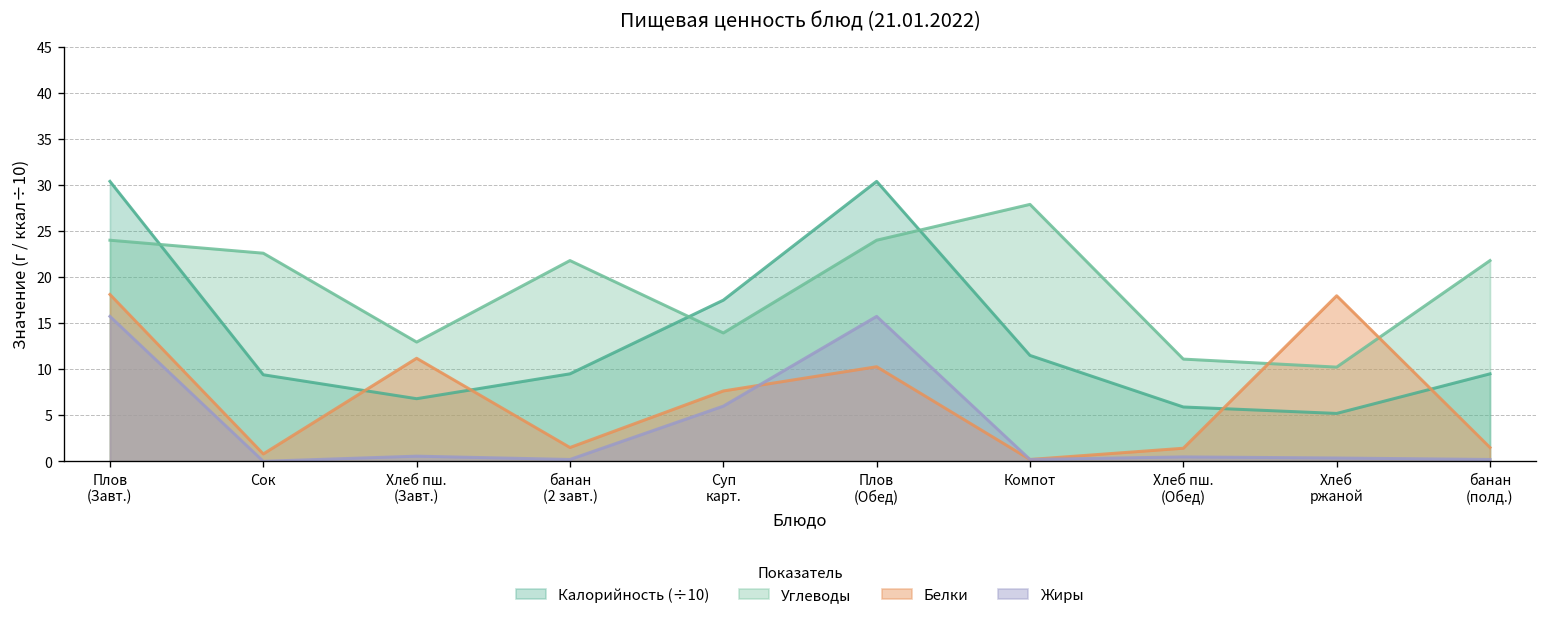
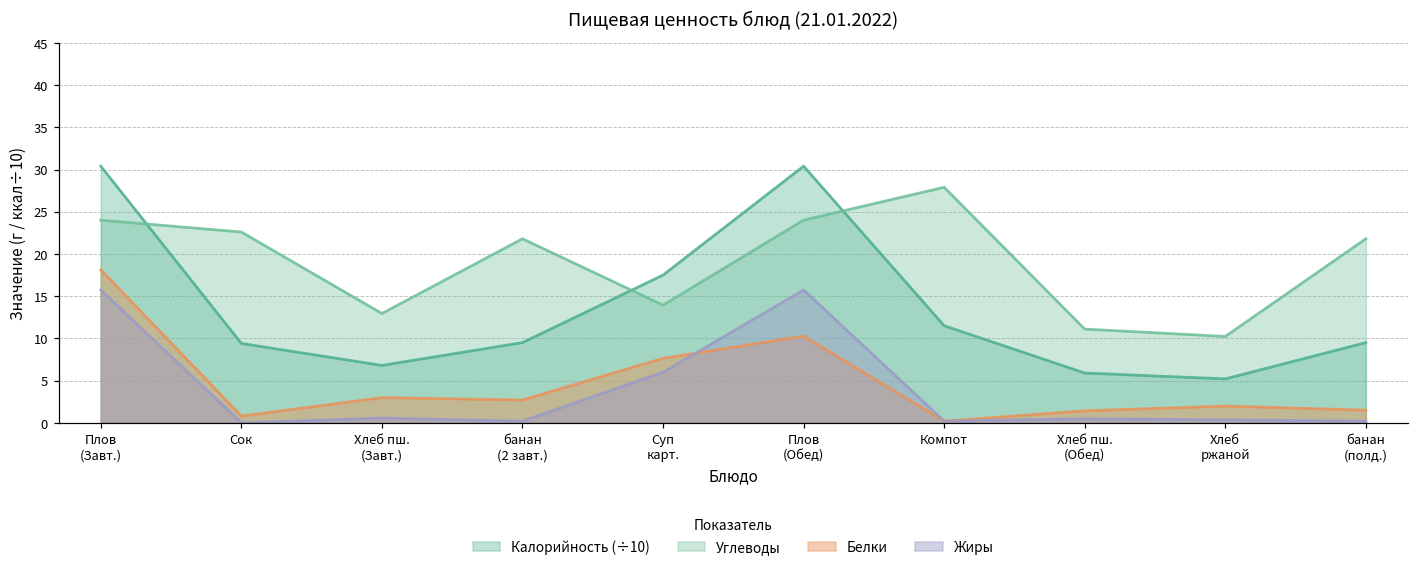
  {
    "Белки": {
      "Плов (Завт.)": 18,
      "Сок": 1,
-     "Хлеб пш. (Завт.)": 11,
-     "банан (2 завт.)": 2,
+     "Хлеб пш. (Завт.)": 3,
+     "банан (2 завт.)": 3,
      "Суп карт.": 8,
      "Плов (Обед)": 10,
      "Хлеб пш. (Обед)": 1,
-     "Хлеб ржаной": 18,
+     "Хлеб ржаной": 2,
      "банан (полд.)": 2
    }
  }
